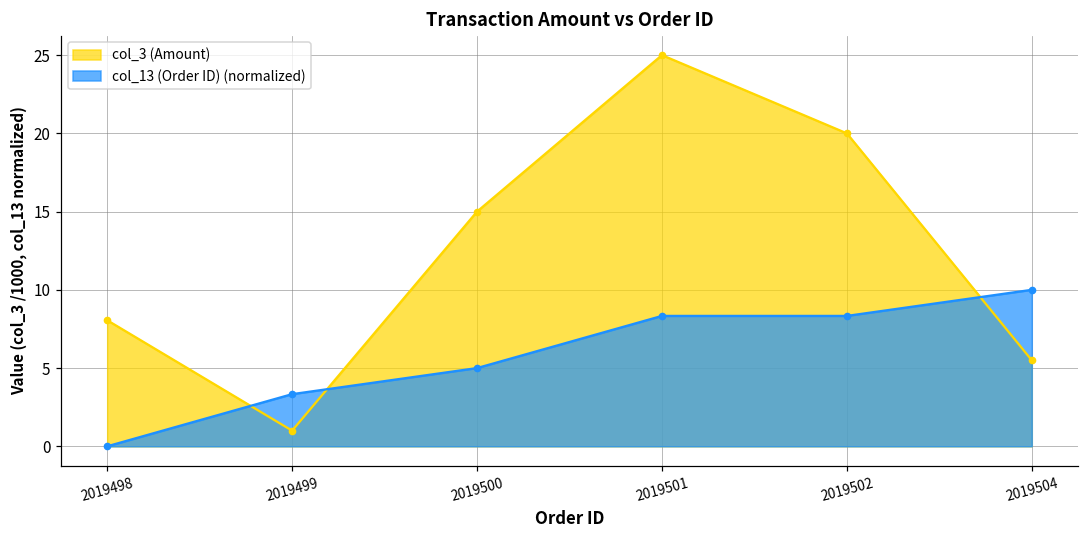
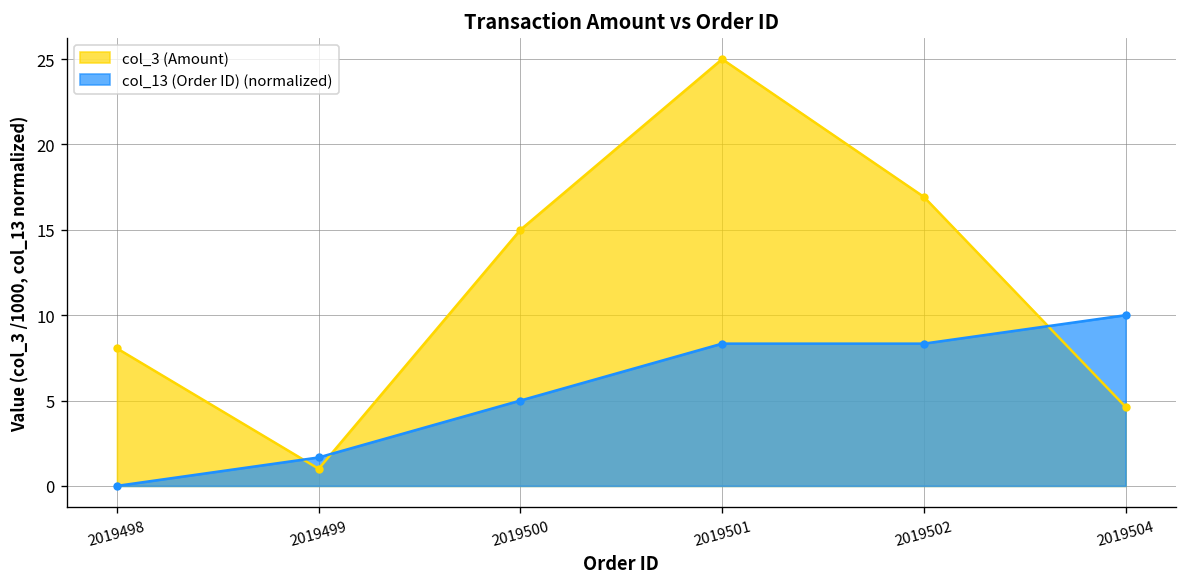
  {
    "col_3 (Amount)": {
      "2019498": 8.1,
      "2019499": 1.0,
      "2019500": 15.0,
      "2019501": 25.0,
-     "2019502": 20.0,
-     "2019504": 5.5
+     "2019502": 16.9,
+     "2019504": 4.6
    },
    "col_13 (Order ID) (normalized)": {
      "2019498": 0.0,
-     "2019499": 3.3,
+     "2019499": 1.7,
      "2019500": 5.0,
      "2019501": 8.3,
      "2019502": 8.3,
      "2019504": 10.0
    }
  }
